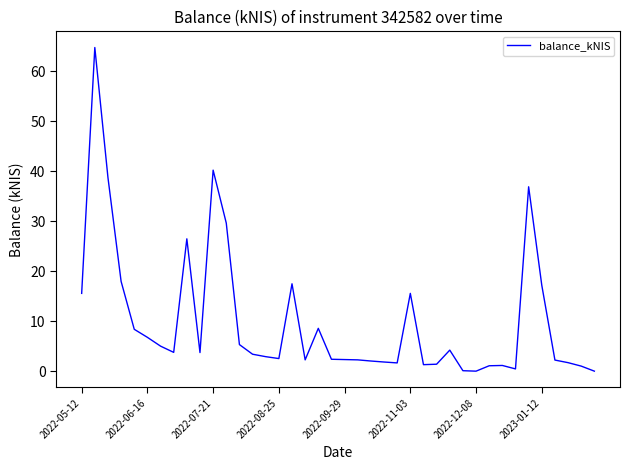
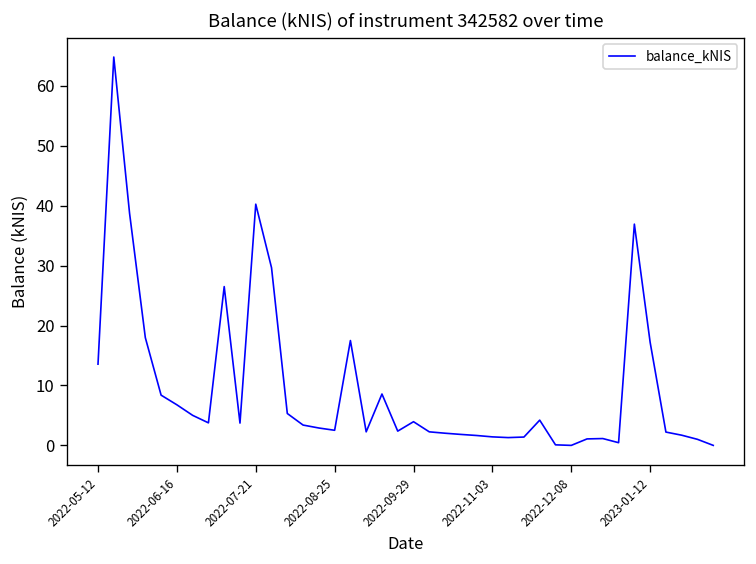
  {
-   "2022-05-12": 16,
+   "2022-05-12": 14,
    "2022-06-16": 7,
    "2022-07-21": 40,
    "2022-08-25": 3,
-   "2022-09-29": 2,
-   "2022-11-03": 16,
+   "2022-09-29": 4,
+   "2022-11-03": 1,
    "2022-12-08": 0,
    "2023-01-12": 17
  }
